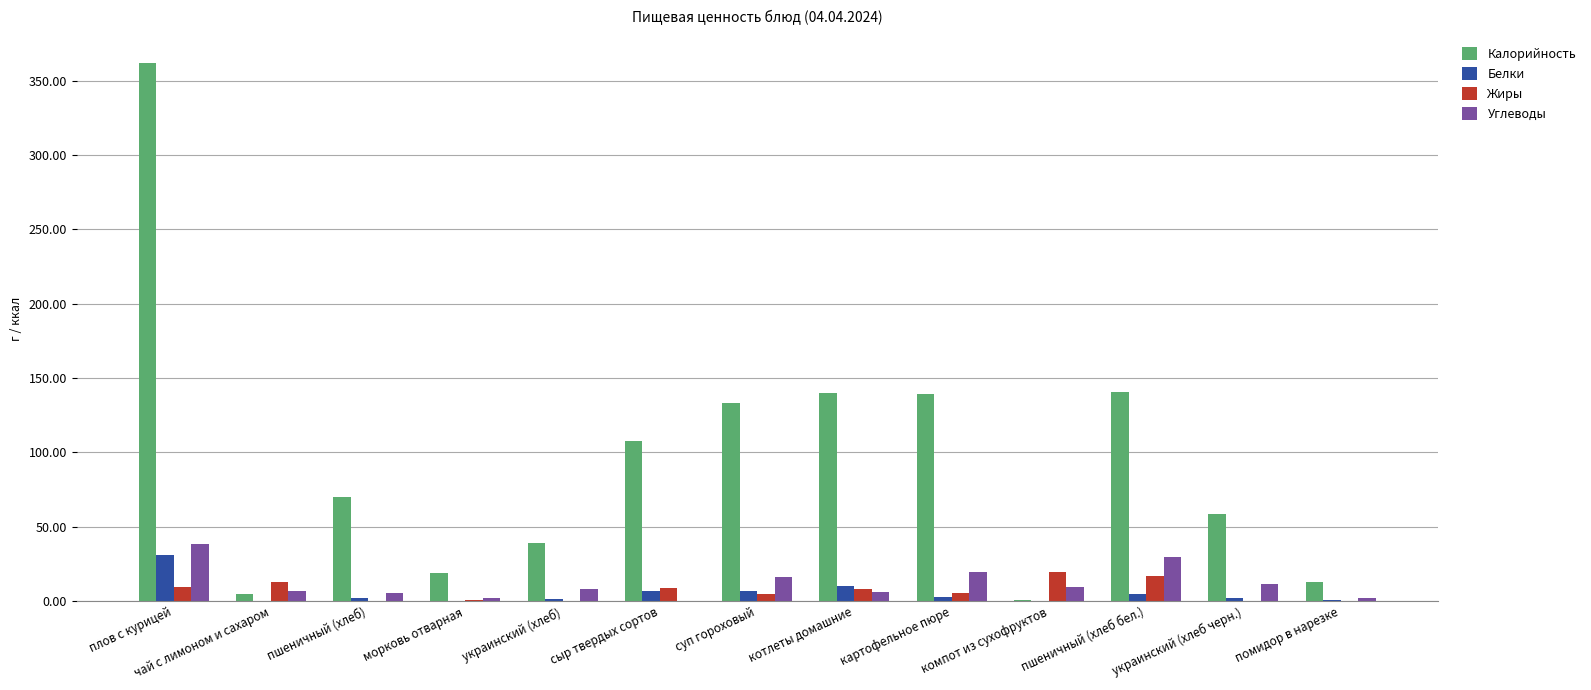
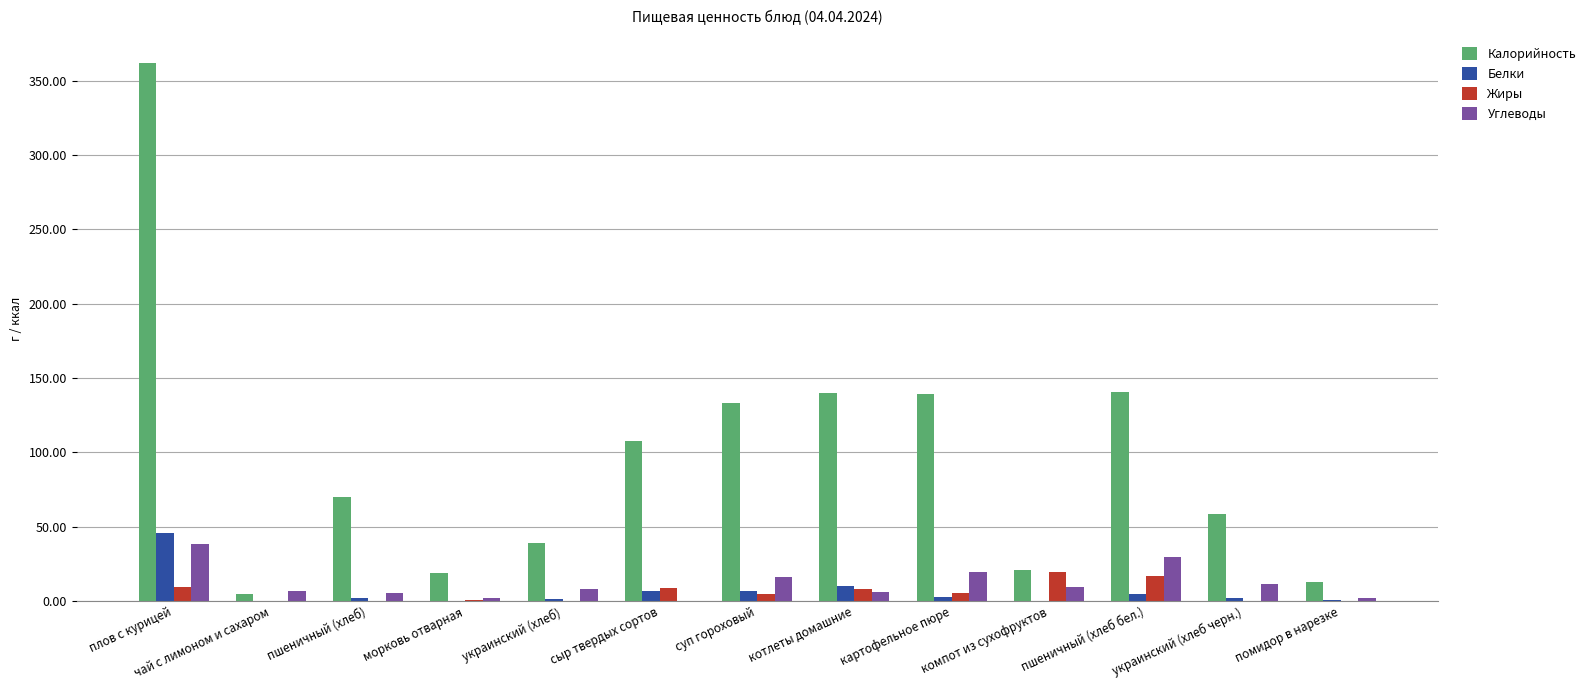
  {
    "Калорийность": {
      "плов с курицей": 362,
      "чай с лимоном и сахаром": 5,
      "пшеничный (хлеб)": 70,
      "морковь отварная": 19,
      "украинский (хлеб)": 39,
      "сыр твердых сортов": 108,
      "суп гороховый": 133,
      "котлеты домашние": 140,
      "картофельное пюре": 139,
-     "компот из сухофруктов": 1,
+     "компот из сухофруктов": 21,
      "пшеничный (хлеб бел.)": 141,
      "украинский (хлеб черн.)": 59,
      "помидор в нарезке": 13
    },
    "Белки": {
-     "плов с курицей": 31,
+     "плов с курицей": 46,
      "пшеничный (хлеб)": 2,
      "сыр твердых сортов": 7,
      "суп гороховый": 7,
      "котлеты домашние": 10,
      "картофельное пюре": 3,
      "компот из сухофруктов": 0,
      "пшеничный (хлеб бел.)": 5,
      "украинский (хлеб черн.)": 2
    },
    "Жиры": {
      "плов с курицей": 9,
-     "чай с лимоном и сахаром": 13,
+     "чай с лимоном и сахаром": 0,
      "сыр твердых сортов": 9,
      "суп гороховый": 5,
      "котлеты домашние": 8,
      "картофельное пюре": 5,
      "компот из сухофруктов": 20,
      "пшеничный (хлеб бел.)": 17
    },
    "Углеводы": {
      "плов с курицей": 38,
      "чай с лимоном и сахаром": 7,
      "пшеничный (хлеб)": 5,
      "морковь отварная": 2,
      "украинский (хлеб)": 8,
      "сыр твердых сортов": 0,
      "суп гороховый": 16,
      "котлеты домашние": 6,
      "картофельное пюре": 20,
      "компот из сухофруктов": 10,
      "пшеничный (хлеб бел.)": 30,
      "украинский (хлеб черн.)": 12,
      "помидор в нарезке": 2
    }
  }
